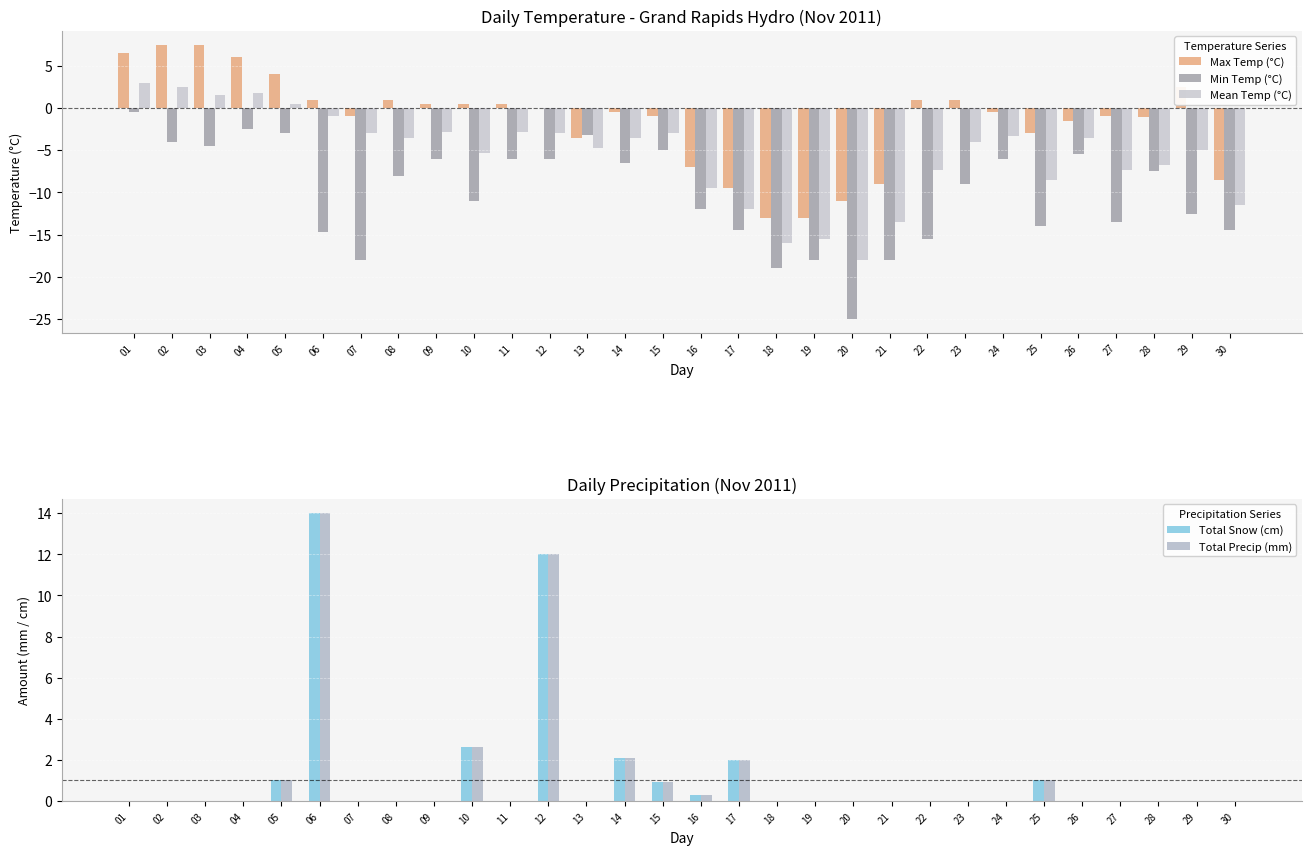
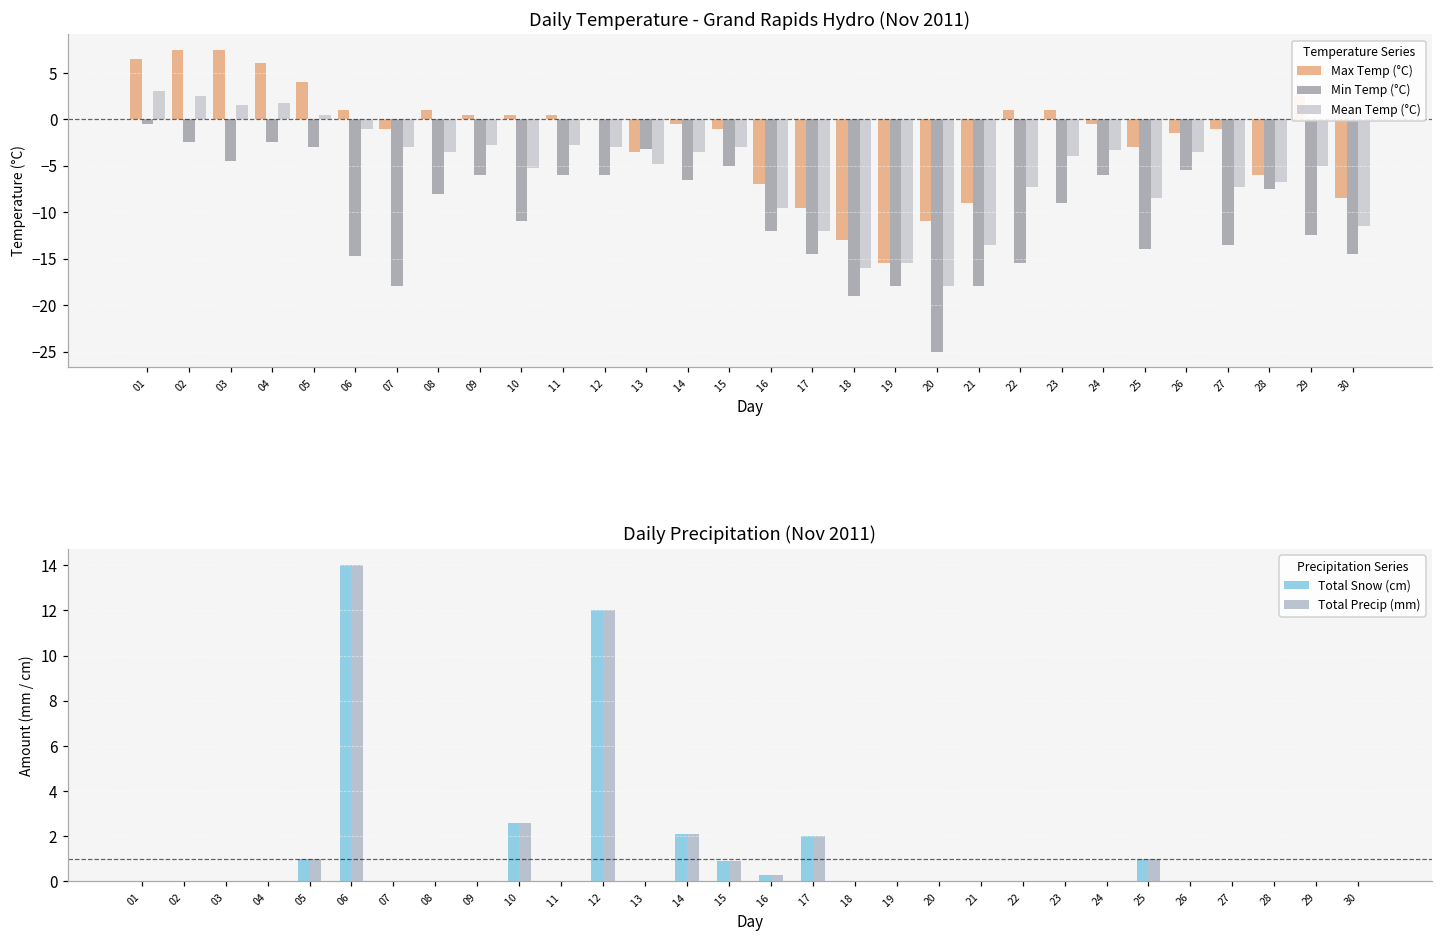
  {
    "Daily Temperature - Grand Rapids Hydro (Nov 2011)": {
      "Max Temp (°C)": {
        "01": 7,
        "02": 8,
        "03": 8,
        "04": 6,
        "05": 4,
        "06": 1,
        "07": -1,
        "08": 1,
        "09": 1,
        "10": 1,
        "11": 1,
        "12": 0,
        "13": -4,
        "14": -1,
        "15": -1,
        "16": -7,
        "17": -10,
        "18": -13,
-       "19": -13,
+       "19": -16,
        "20": -11,
        "21": -9,
        "22": 1,
        "23": 1,
        "24": -1,
        "25": -3,
        "26": -2,
        "27": -1,
-       "28": -1,
+       "28": -6,
        "30": -9
      },
      "Min Temp (°C)": {
        "01": -1,
-       "02": -4,
+       "02": -3,
        "03": -5,
        "04": -3,
        "05": -3,
        "06": -15,
        "07": -18,
        "08": -8,
        "09": -6,
        "10": -11,
        "11": -6,
        "12": -6,
        "13": -3,
        "14": -7,
        "15": -5,
        "16": -12,
        "17": -15,
        "18": -19,
        "19": -18,
        "20": -25,
        "21": -18,
        "22": -16,
        "23": -9,
        "24": -6,
        "25": -14,
        "26": -6,
        "27": -14,
        "28": -8,
        "29": -13,
        "30": -15
      },
      "Mean Temp (°C)": {
        "01": 3,
        "02": 3,
        "03": 2,
        "04": 2,
        "05": 1,
        "06": -1,
        "07": -3,
        "08": -4,
        "09": -3,
        "10": -5,
        "11": -3,
        "12": -3,
        "13": -5,
        "14": -4,
        "15": -3,
        "16": -10,
        "17": -12,
        "18": -16,
        "19": -16,
        "20": -18,
        "21": -14,
        "22": -7,
        "23": -4,
        "24": -3,
        "25": -9,
        "26": -4,
        "27": -7,
        "28": -7,
        "29": -5,
        "30": -12
      }
    }
  }
